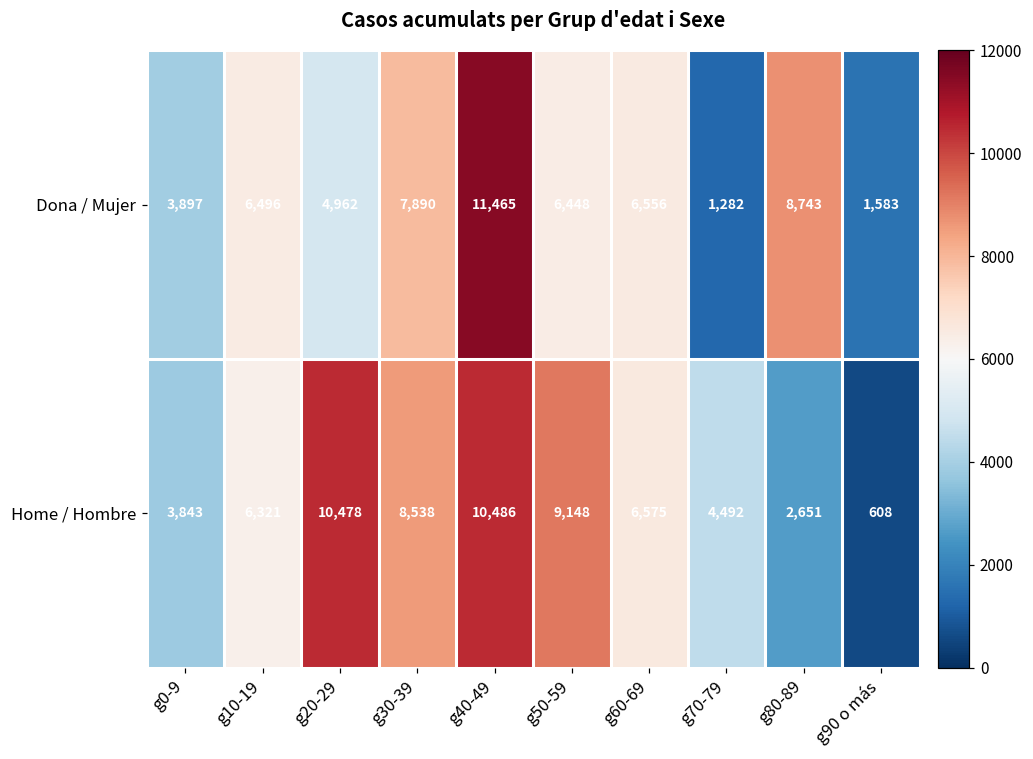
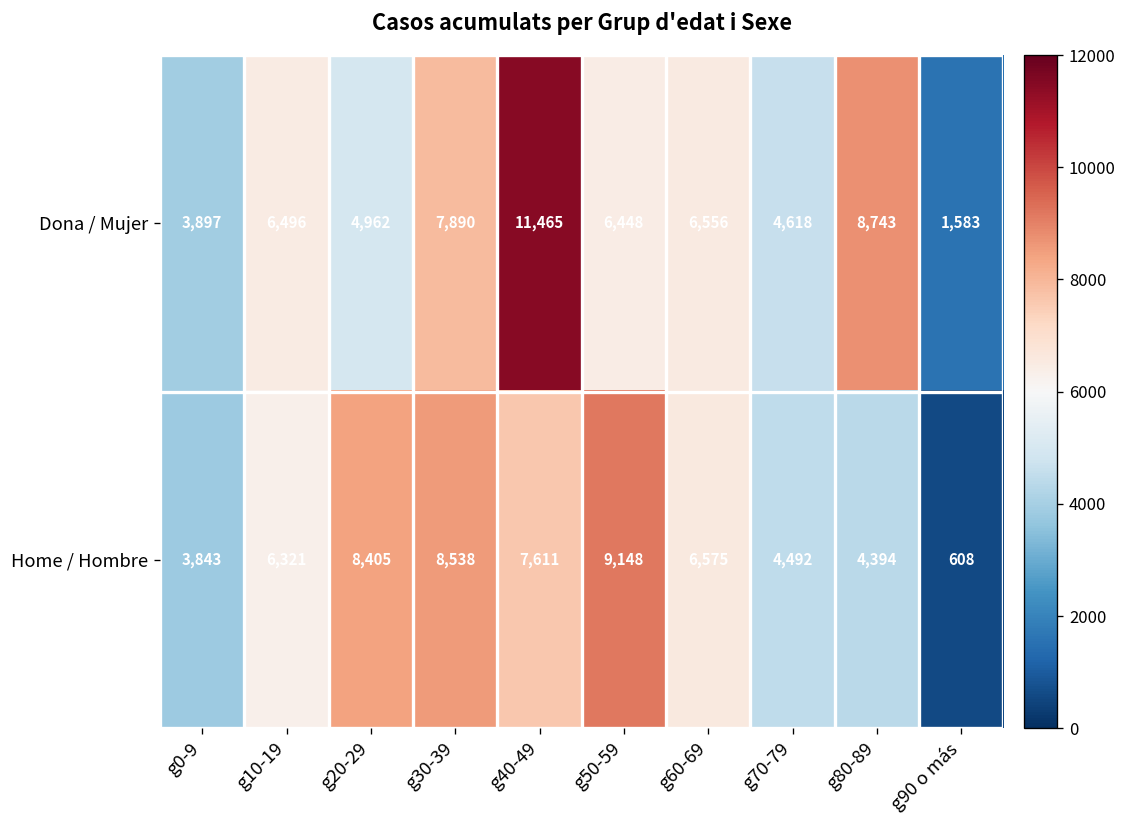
  {
    "Dona / Mujer": {
      "g0-9": "3,897",
      "g30-39": "7,890",
      "g40-49": "11,465",
-     "g70-79": "1,282",
+     "g70-79": "4,618",
      "g80-89": "8,743",
      "g90 o más": "1,583"
    },
    "Home / Hombre": {
      "g0-9": "3,843",
-     "g20-29": "10,478",
+     "g20-29": "8,405",
      "g30-39": "8,538",
-     "g40-49": "10,486",
+     "g40-49": "7,611",
      "g50-59": "9,148",
      "g70-79": "4,492",
-     "g80-89": "2,651",
+     "g80-89": "4,394",
      "g90 o más": "608"
    }
  }
